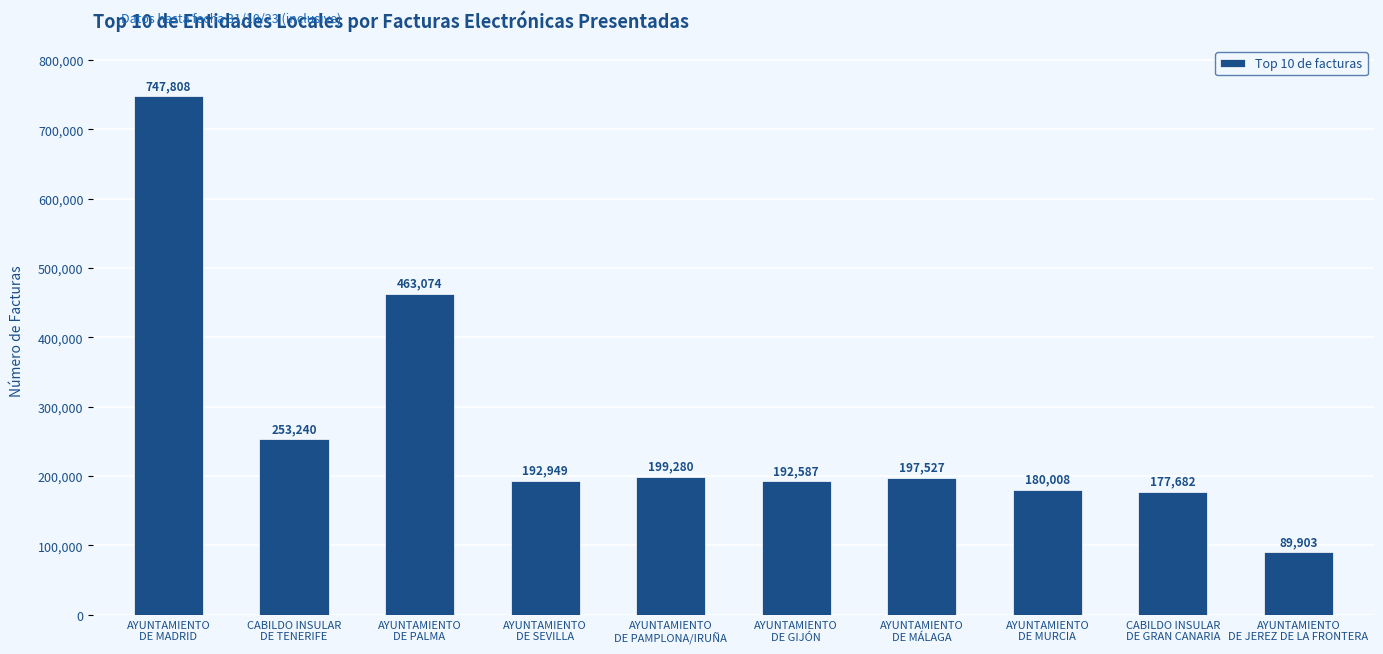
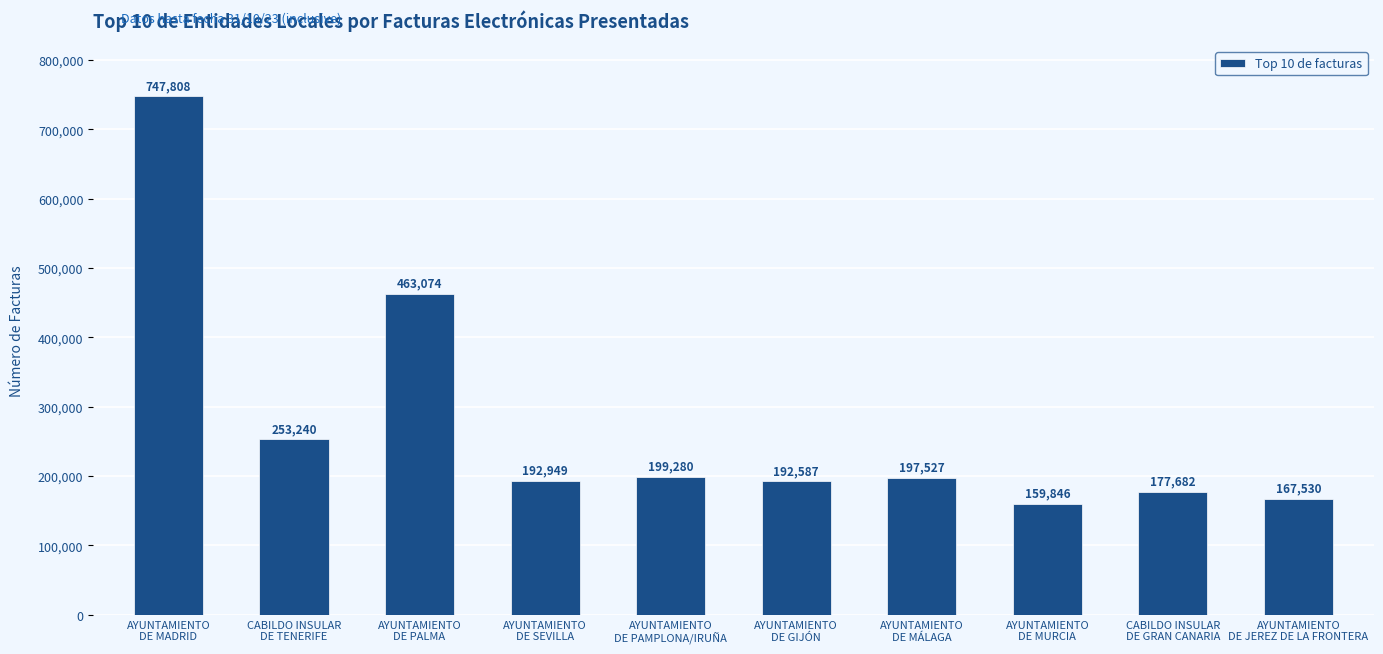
  {
    "AYUNTAMIENTO DE MADRID": "747,808",
    "CABILDO INSULAR DE TENERIFE": "253,240",
    "AYUNTAMIENTO DE PALMA": "463,074",
    "AYUNTAMIENTO DE SEVILLA": "192,949",
    "AYUNTAMIENTO DE PAMPLONA/IRUÑA": "199,280",
    "AYUNTAMIENTO DE GIJÓN": "192,587",
    "AYUNTAMIENTO DE MÁLAGA": "197,527",
-   "AYUNTAMIENTO DE MURCIA": "180,008",
+   "AYUNTAMIENTO DE MURCIA": "159,846",
    "CABILDO INSULAR DE GRAN CANARIA": "177,682",
-   "AYUNTAMIENTO DE JEREZ DE LA FRONTERA": "89,903"
+   "AYUNTAMIENTO DE JEREZ DE LA FRONTERA": "167,530"
  }
